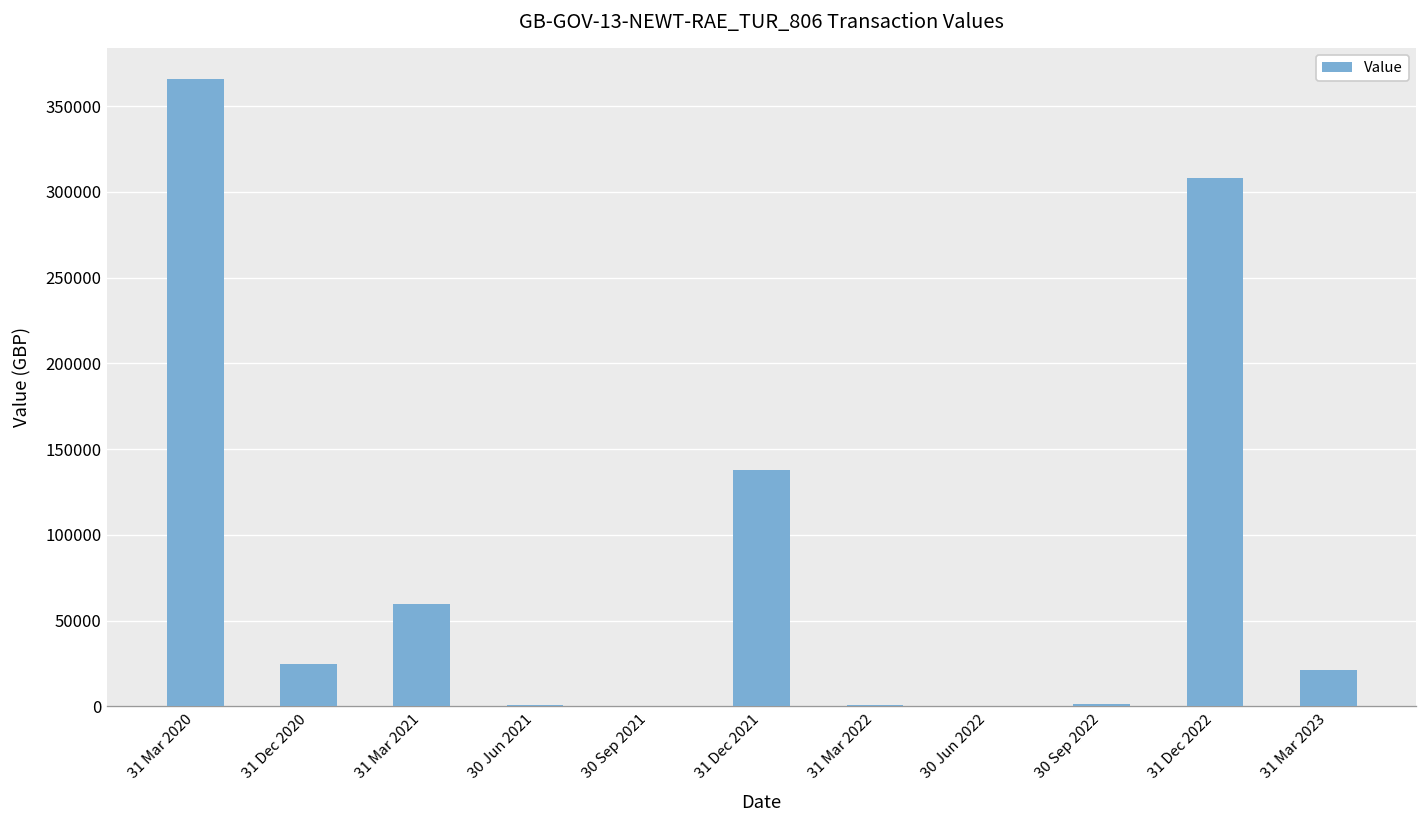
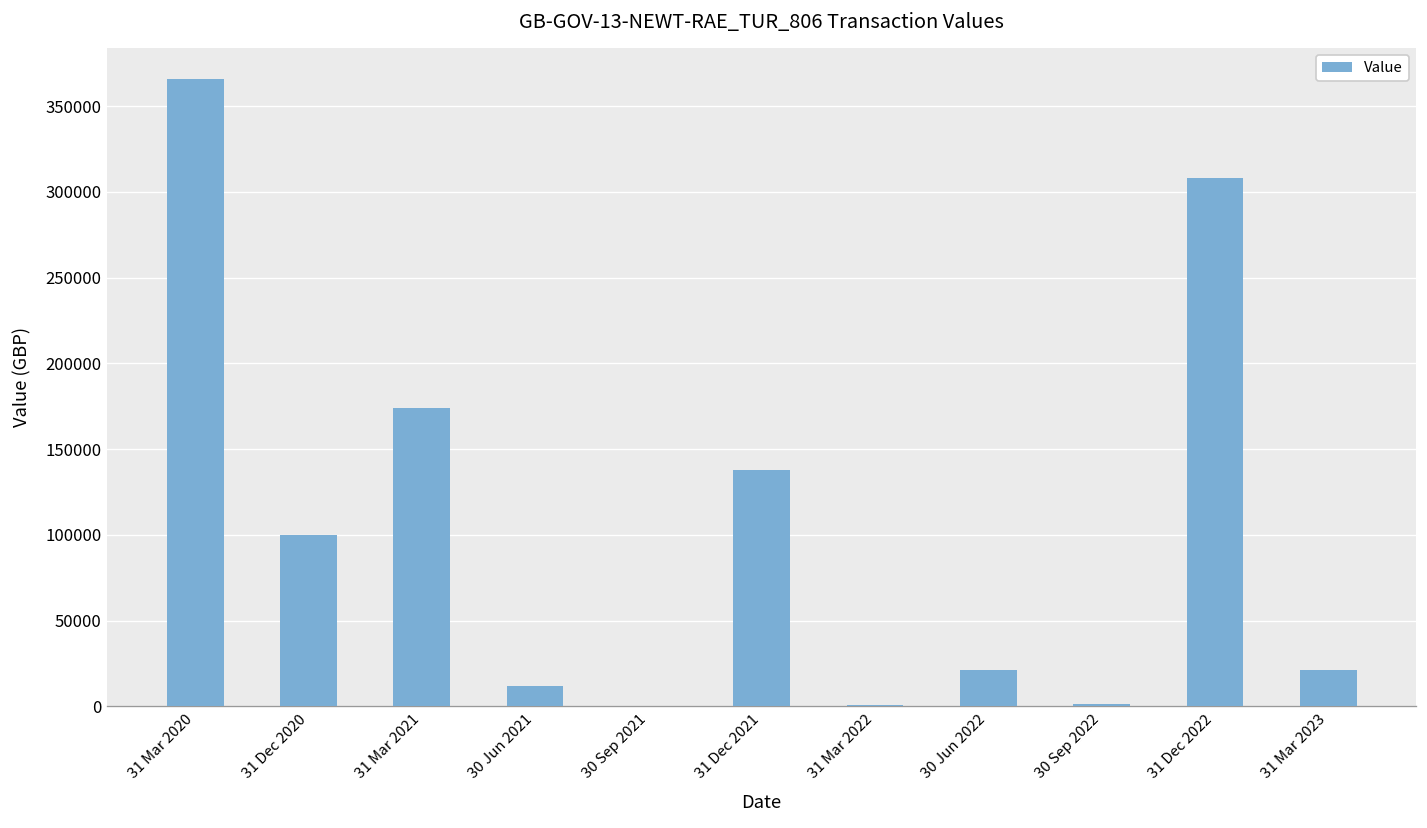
  {
    "31 Mar 2020": 366000,
-   "31 Dec 2020": 25000,
-   "31 Mar 2021": 60000,
-   "30 Jun 2021": 1000,
+   "31 Dec 2020": 100000,
+   "31 Mar 2021": 174000,
+   "30 Jun 2021": 12000,
    "31 Dec 2021": 138000,
-   "30 Jun 2022": 0,
+   "30 Jun 2022": 21000,
    "31 Dec 2022": 308000,
    "31 Mar 2023": 21000
  }
